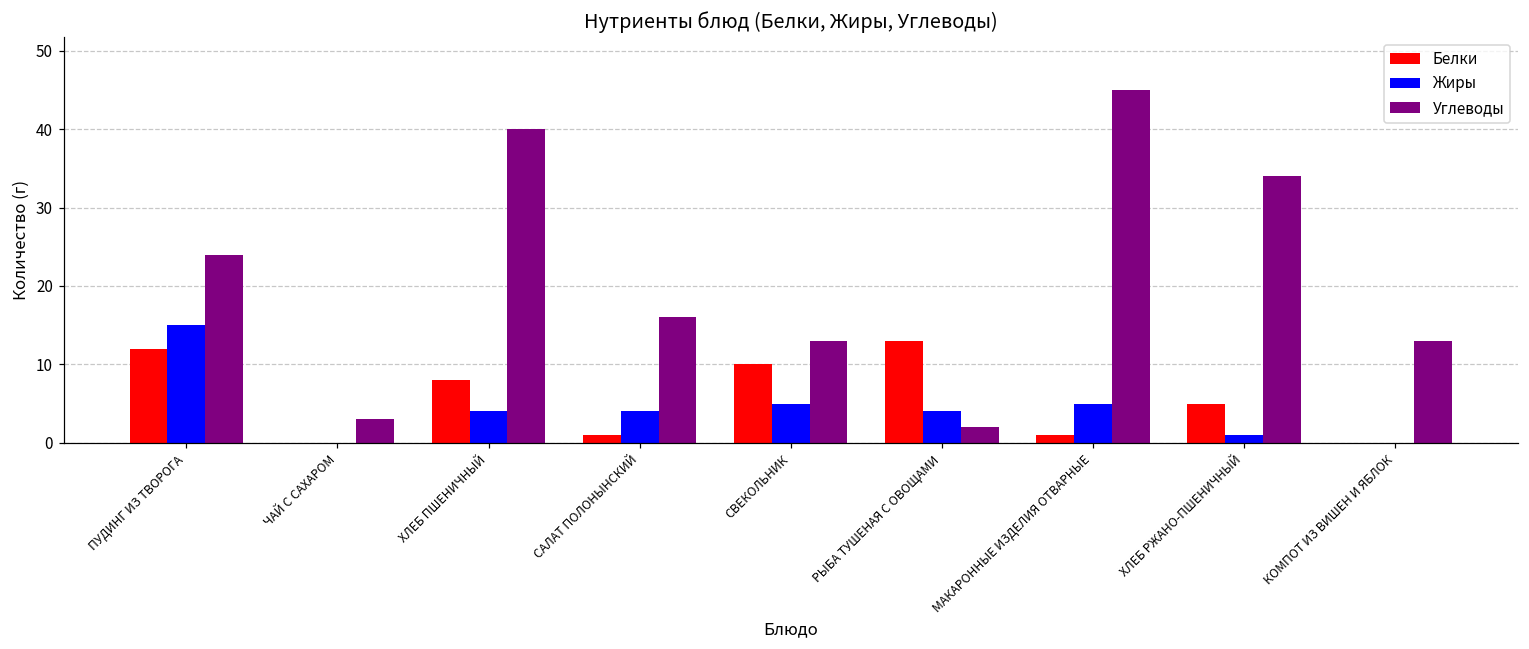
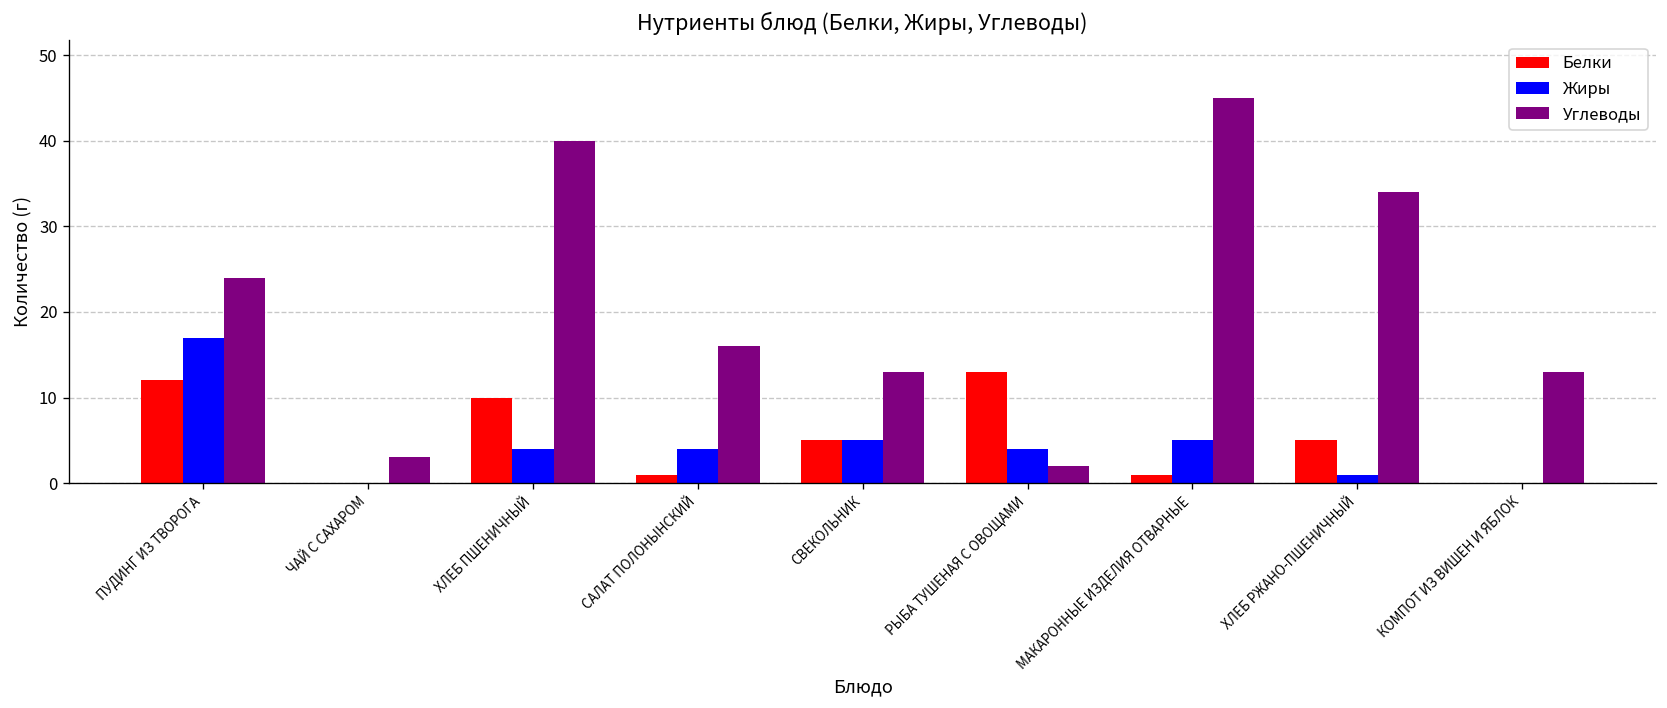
  {
    "Белки": {
      "ПУДИНГ ИЗ ТВОРОГА": 12,
      "ЧАЙ С САХАРОМ": 0,
-     "ХЛЕБ ПШЕНИЧНЫЙ": 8,
+     "ХЛЕБ ПШЕНИЧНЫЙ": 10,
      "САЛАТ ПОЛОНЫНСКИЙ": 1,
-     "СВЕКОЛЬНИК": 10,
+     "СВЕКОЛЬНИК": 5,
      "РЫБА ТУШЕНАЯ С ОВОЩАМИ": 13,
      "МАКАРОННЫЕ ИЗДЕЛИЯ ОТВАРНЫЕ": 1,
      "ХЛЕБ РЖАНО-ПШЕНИЧНЫЙ": 5,
      "КОМПОТ ИЗ ВИШЕН И ЯБЛОК": 0
    },
    "Жиры": {
-     "ПУДИНГ ИЗ ТВОРОГА": 15,
+     "ПУДИНГ ИЗ ТВОРОГА": 17,
      "ЧАЙ С САХАРОМ": 0,
      "ХЛЕБ ПШЕНИЧНЫЙ": 4,
      "САЛАТ ПОЛОНЫНСКИЙ": 4,
      "СВЕКОЛЬНИК": 5,
      "РЫБА ТУШЕНАЯ С ОВОЩАМИ": 4,
      "МАКАРОННЫЕ ИЗДЕЛИЯ ОТВАРНЫЕ": 5,
      "ХЛЕБ РЖАНО-ПШЕНИЧНЫЙ": 1,
      "КОМПОТ ИЗ ВИШЕН И ЯБЛОК": 0
    },
    "Углеводы": {
      "ПУДИНГ ИЗ ТВОРОГА": 24,
      "ЧАЙ С САХАРОМ": 3,
      "ХЛЕБ ПШЕНИЧНЫЙ": 40,
      "САЛАТ ПОЛОНЫНСКИЙ": 16,
      "СВЕКОЛЬНИК": 13,
      "РЫБА ТУШЕНАЯ С ОВОЩАМИ": 2,
      "МАКАРОННЫЕ ИЗДЕЛИЯ ОТВАРНЫЕ": 45,
      "ХЛЕБ РЖАНО-ПШЕНИЧНЫЙ": 34,
      "КОМПОТ ИЗ ВИШЕН И ЯБЛОК": 13
    }
  }
